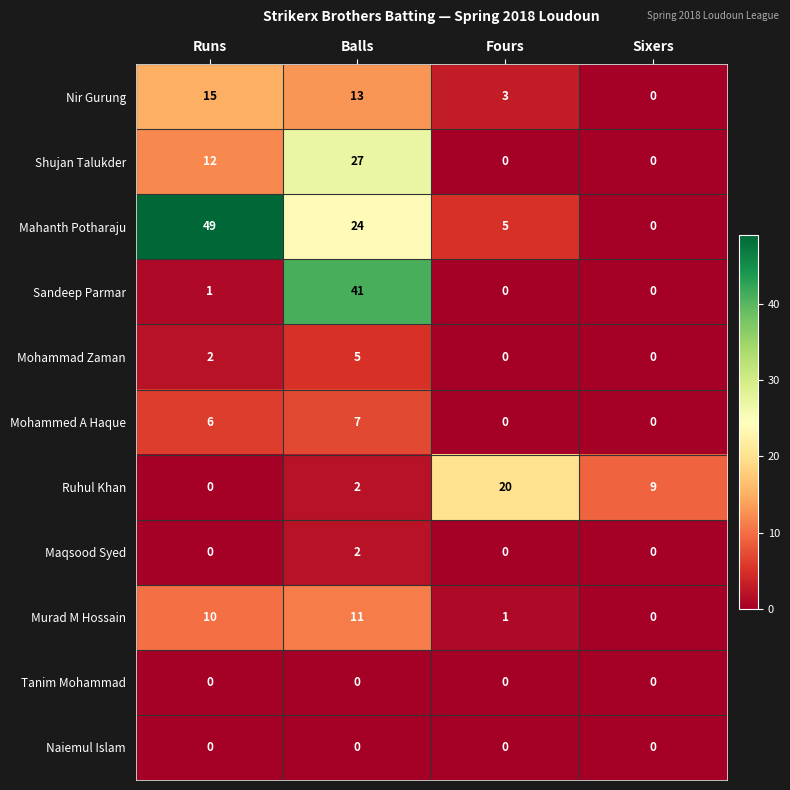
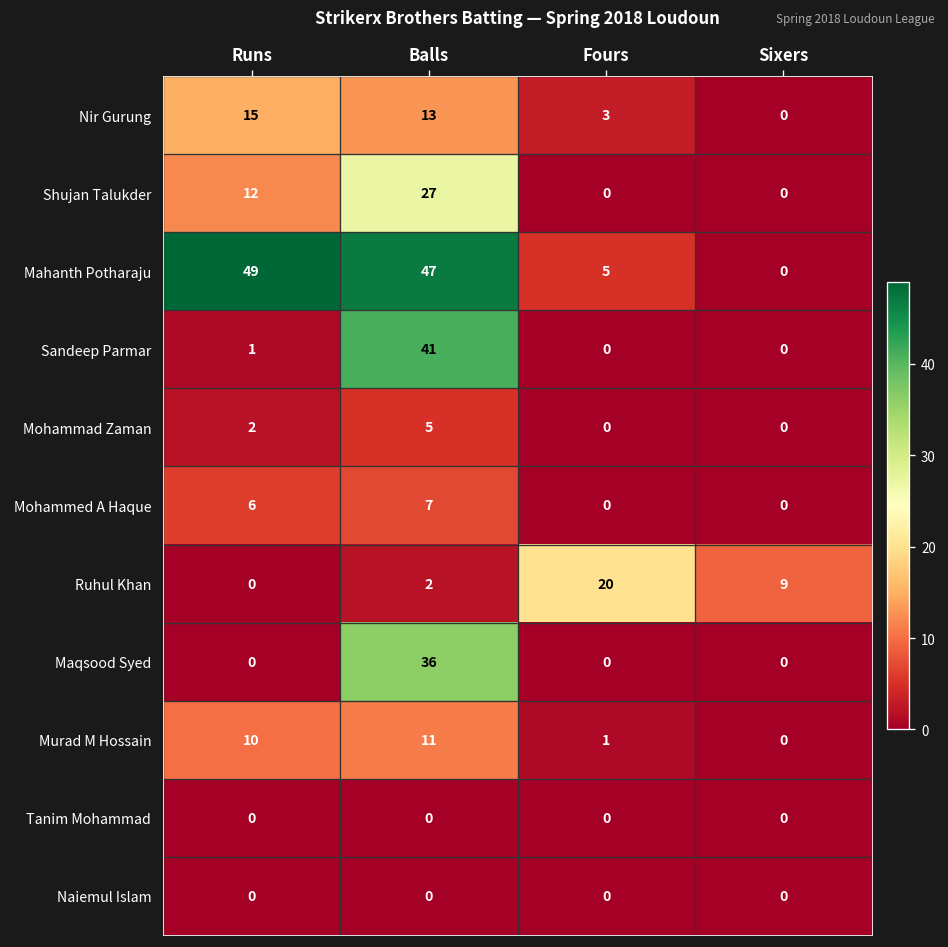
  {
    "Nir Gurung": {
      "Runs": 15,
      "Balls": 13,
      "Fours": 3,
      "Sixers": 0
    },
    "Shujan Talukder": {
      "Runs": 12,
      "Balls": 27,
      "Fours": 0,
      "Sixers": 0
    },
    "Mahanth Potharaju": {
      "Runs": 49,
-     "Balls": 24,
+     "Balls": 47,
      "Fours": 5,
      "Sixers": 0
    },
    "Sandeep Parmar": {
      "Runs": 1,
      "Balls": 41,
      "Fours": 0,
      "Sixers": 0
    },
    "Mohammad Zaman": {
      "Runs": 2,
      "Balls": 5,
      "Fours": 0,
      "Sixers": 0
    },
    "Mohammed A Haque": {
      "Runs": 6,
      "Balls": 7,
      "Fours": 0,
      "Sixers": 0
    },
    "Ruhul Khan": {
      "Runs": 0,
      "Balls": 2,
      "Fours": 20,
      "Sixers": 9
    },
    "Maqsood Syed": {
      "Runs": 0,
-     "Balls": 2,
+     "Balls": 36,
      "Fours": 0,
      "Sixers": 0
    },
    "Murad M Hossain": {
      "Runs": 10,
      "Balls": 11,
      "Fours": 1,
      "Sixers": 0
    },
    "Tanim Mohammad": {
      "Runs": 0,
      "Balls": 0,
      "Fours": 0,
      "Sixers": 0
    },
    "Naiemul Islam": {
      "Runs": 0,
      "Balls": 0,
      "Fours": 0,
      "Sixers": 0
    }
  }
